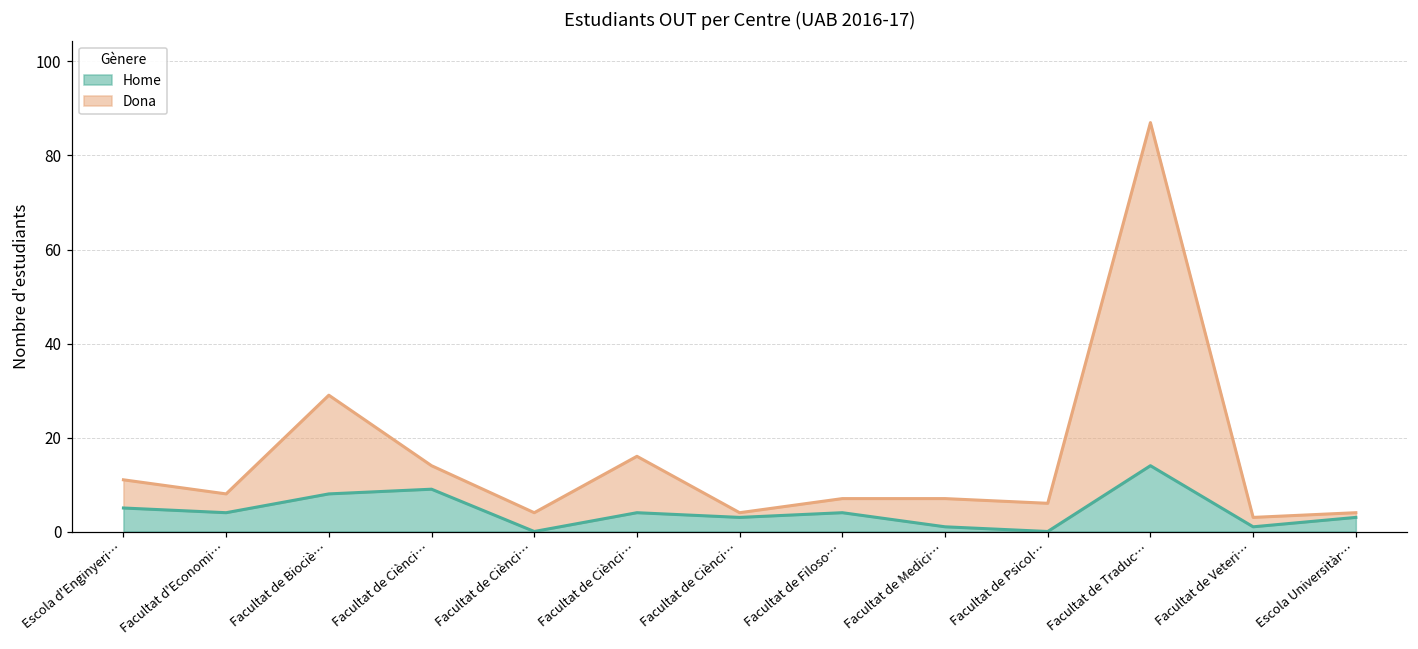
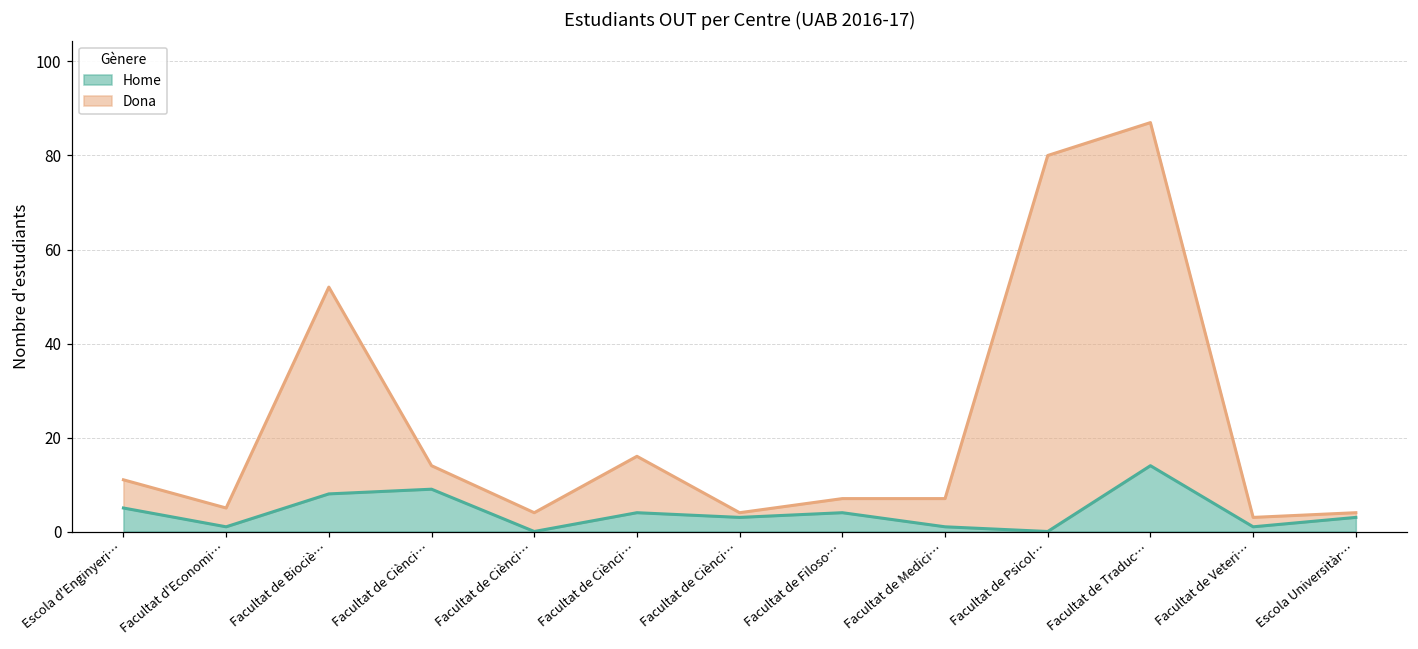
  {
    "Home": {
      "Escola d'Enginyeri…": 5,
-     "Facultat d'Economi…": 4,
+     "Facultat d'Economi…": 1,
      "Facultat de Biociè…": 8,
      "Facultat de Filoso…": 4,
      "Facultat de Medici…": 1,
      "Facultat de Psicol…": 0,
      "Facultat de Traduc…": 14,
      "Facultat de Veteri…": 1,
      "Escola Universitàr…": 3
    },
    "Dona": {
      "Escola d'Enginyeri…": 6,
      "Facultat d'Economi…": 4,
-     "Facultat de Biociè…": 21,
+     "Facultat de Biociè…": 44,
      "Facultat de Filoso…": 3,
      "Facultat de Medici…": 6,
-     "Facultat de Psicol…": 6,
+     "Facultat de Psicol…": 80,
      "Facultat de Traduc…": 73,
      "Facultat de Veteri…": 2,
      "Escola Universitàr…": 1
    }
  }
